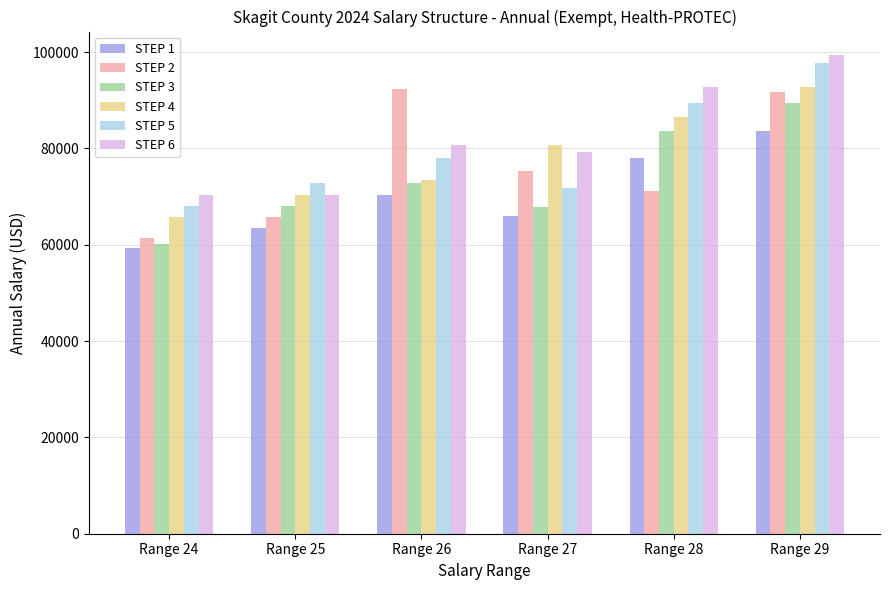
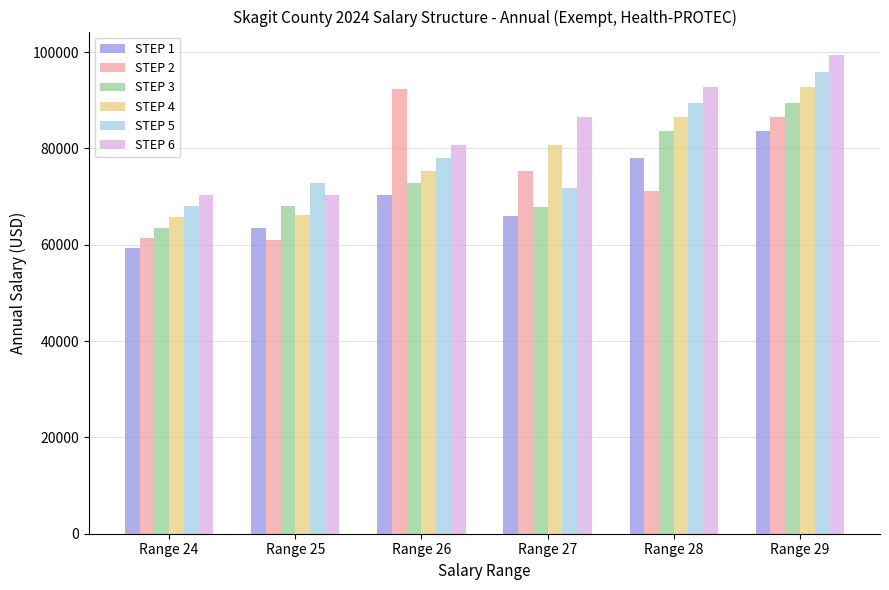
  {
    "STEP 1": {
      "Range 24": 59000,
      "Range 25": 63000,
      "Range 26": 70000,
      "Range 27": 66000,
      "Range 28": 78000,
      "Range 29": 84000
    },
    "STEP 2": {
      "Range 24": 61000,
-     "Range 25": 66000,
+     "Range 25": 61000,
      "Range 26": 92000,
      "Range 27": 75000,
      "Range 28": 71000,
-     "Range 29": 92000
+     "Range 29": 87000
    },
    "STEP 3": {
-     "Range 24": 60000,
+     "Range 24": 63000,
      "Range 25": 68000,
      "Range 26": 73000,
      "Range 27": 68000,
      "Range 28": 84000,
      "Range 29": 90000
    },
    "STEP 4": {
      "Range 24": 66000,
-     "Range 25": 70000,
-     "Range 26": 73000,
+     "Range 25": 66000,
+     "Range 26": 75000,
      "Range 27": 81000,
      "Range 28": 87000,
      "Range 29": 93000
    },
    "STEP 5": {
      "Range 24": 68000,
      "Range 25": 73000,
      "Range 26": 78000,
      "Range 27": 72000,
      "Range 28": 90000,
-     "Range 29": 98000
+     "Range 29": 96000
    },
    "STEP 6": {
      "Range 24": 70000,
      "Range 25": 70000,
      "Range 26": 81000,
-     "Range 27": 79000,
+     "Range 27": 87000,
      "Range 28": 93000,
      "Range 29": 99000
    }
  }
